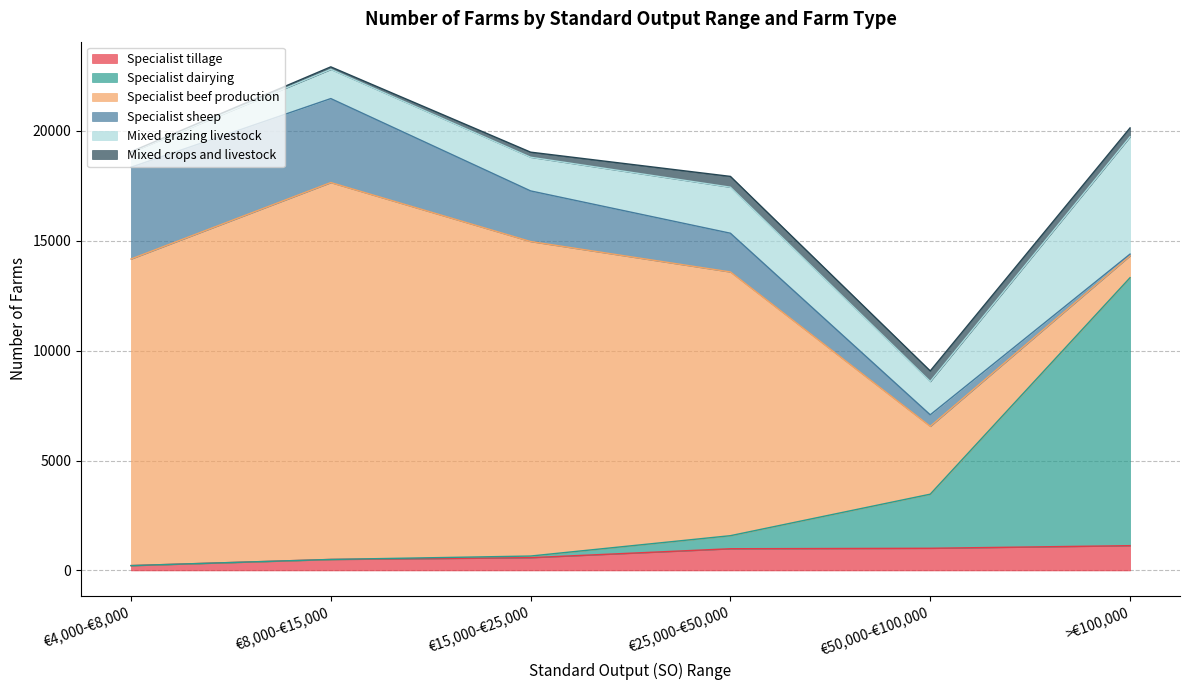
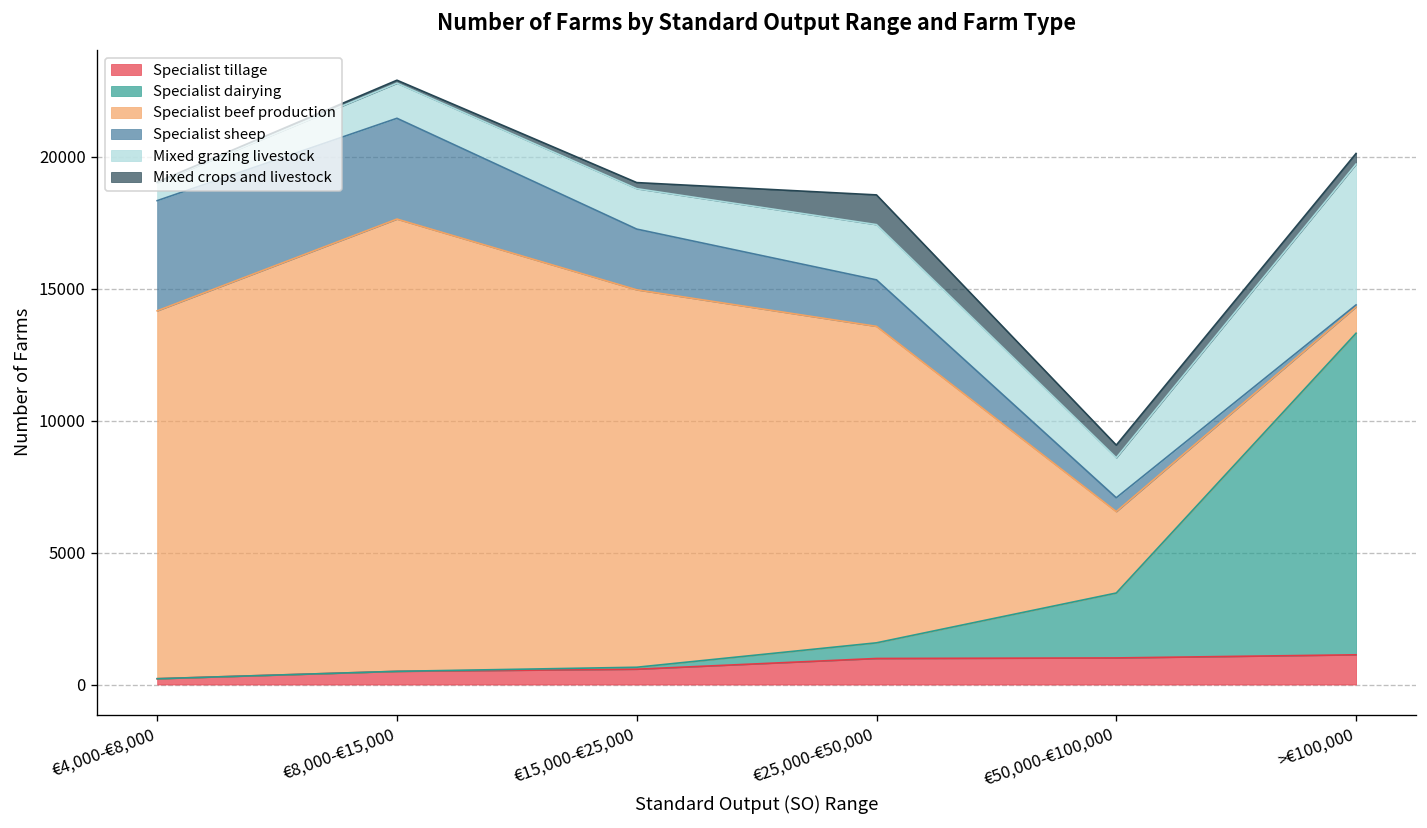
  {
    "Specialist tillage": {
      "€25,000-€50,000": 1000,
      "€50,000-€100,000": 1000,
      ">€100,000": 1100
    },
    "Specialist beef production": {
      "€4,000-€8,000": 13900,
      "€8,000-€15,000": 17100,
      "€15,000-€25,000": 14300,
      "€25,000-€50,000": 12000,
      "€50,000-€100,000": 3100
    },
    "Mixed grazing livestock": {
      "€8,000-€15,000": 1300,
      "€15,000-€25,000": 1500,
      "€25,000-€50,000": 2100,
      "€50,000-€100,000": 1500,
      ">€100,000": 5300
    },
    "Mixed crops and livestock": {
      "€8,000-€15,000": 100,
      "€15,000-€25,000": 200,
-     "€25,000-€50,000": 500,
+     "€25,000-€50,000": 1100,
      "€50,000-€100,000": 500,
      ">€100,000": 400
    }
  }
